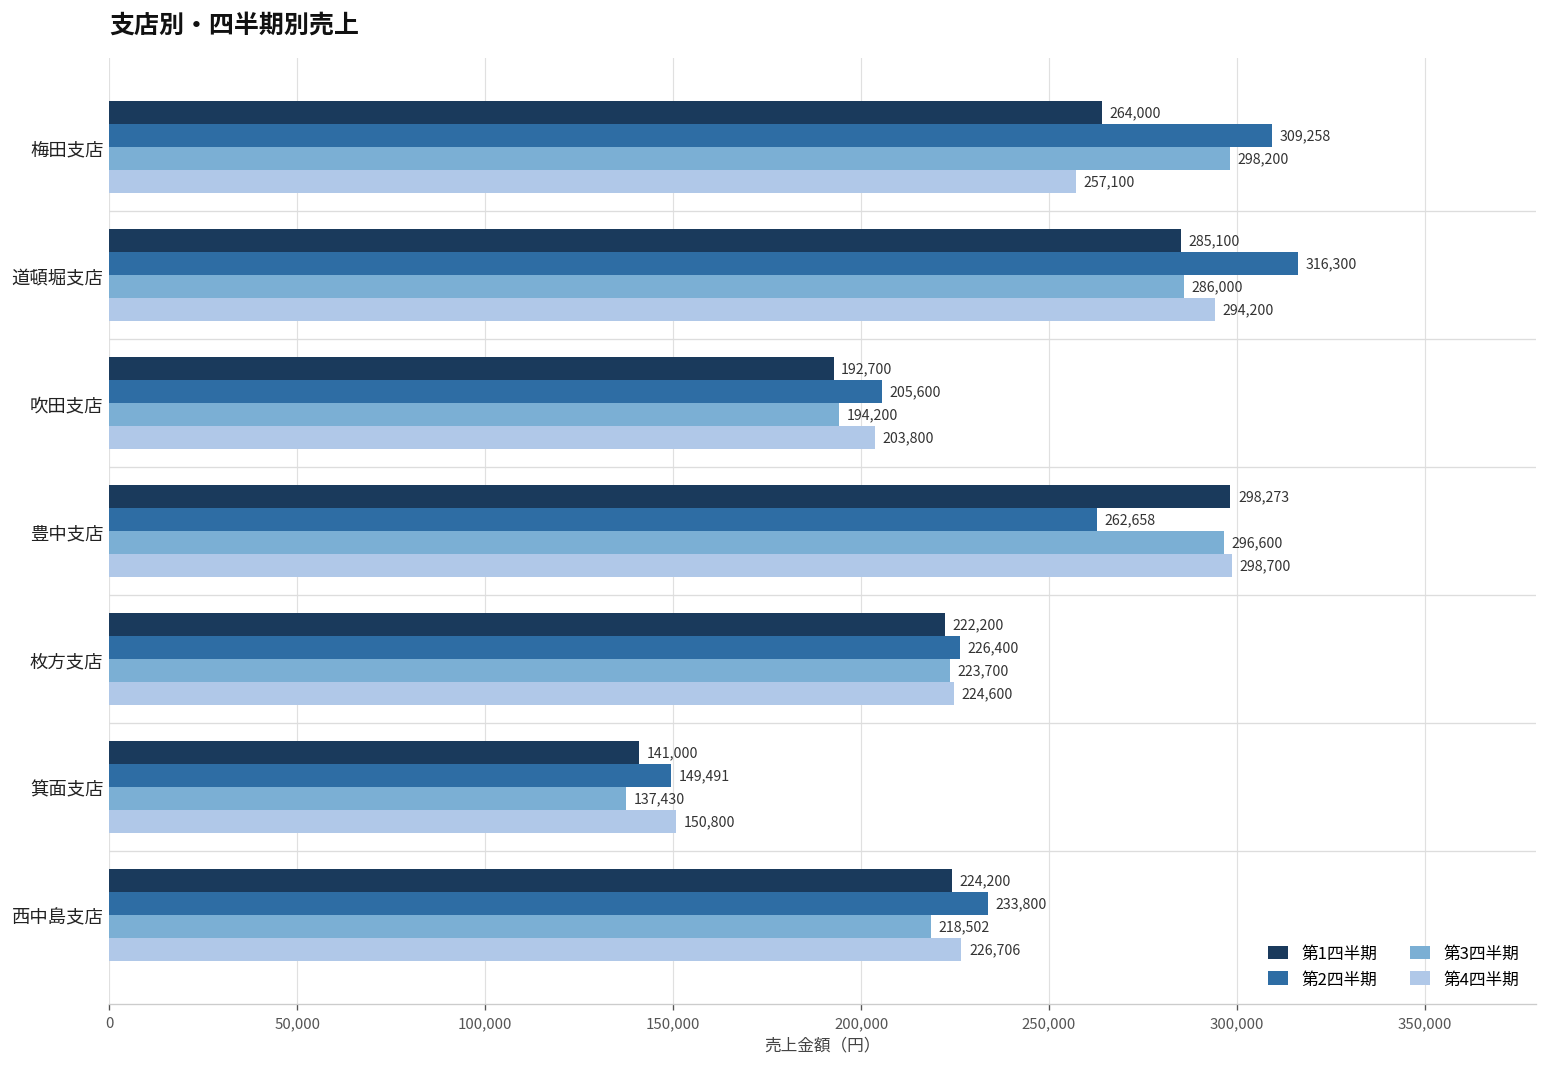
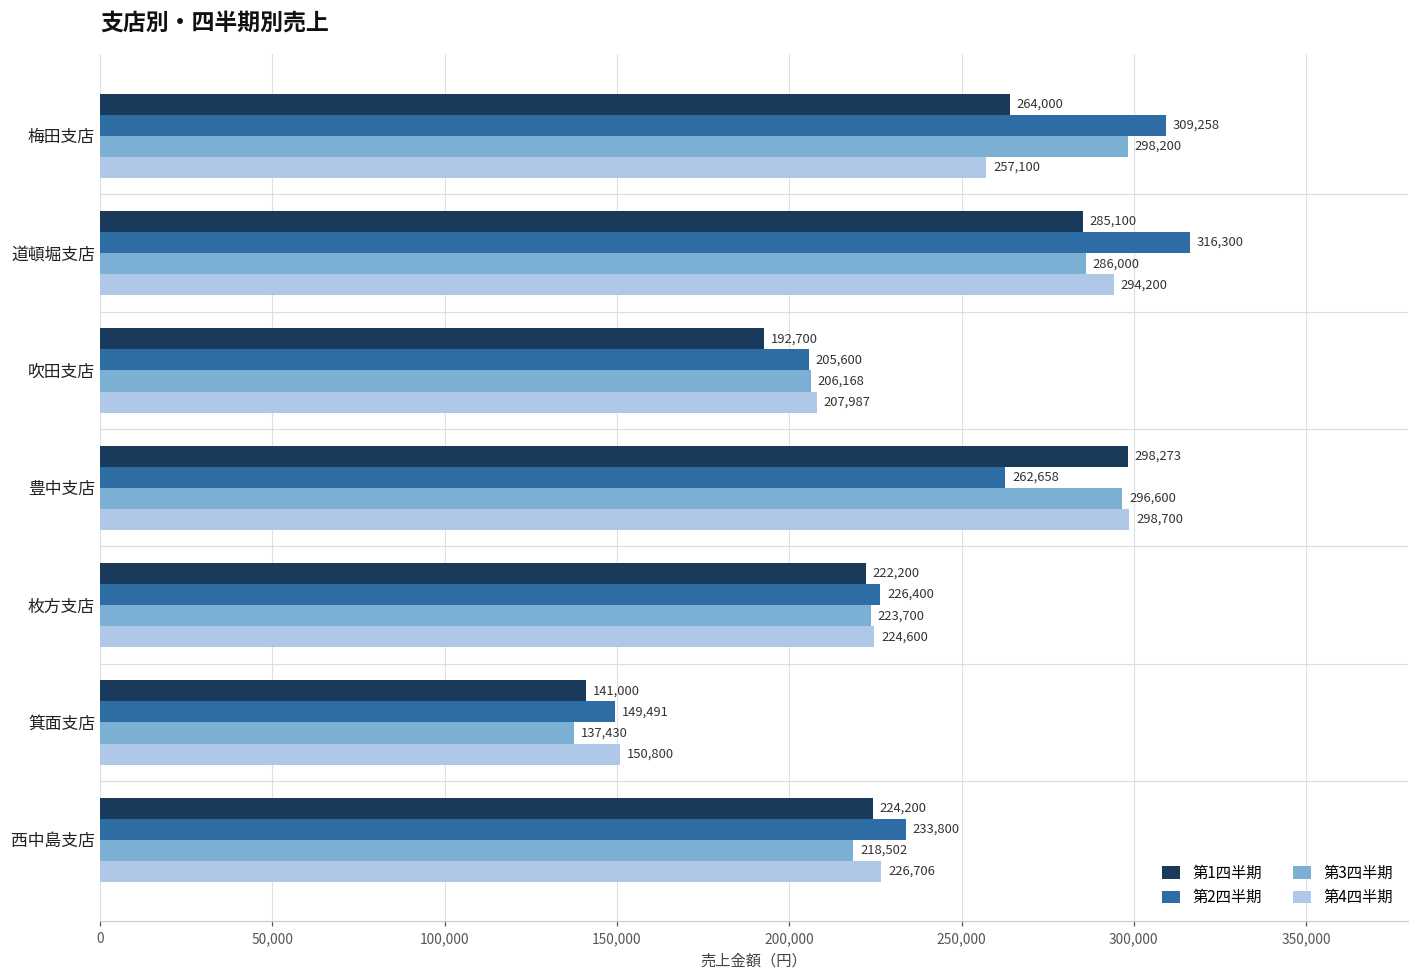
  {
    "第1四半期": {
      "梅田支店": "264,000",
      "道頓堀支店": "285,100",
      "吹田支店": "192,700",
      "豊中支店": "298,273",
      "枚方支店": "222,200",
      "箕面支店": "141,000",
      "西中島支店": "224,200"
    },
    "第2四半期": {
      "梅田支店": "309,258",
      "道頓堀支店": "316,300",
      "吹田支店": "205,600",
      "豊中支店": "262,658",
      "枚方支店": "226,400",
      "箕面支店": "149,491",
      "西中島支店": "233,800"
    },
    "第3四半期": {
      "梅田支店": "298,200",
      "道頓堀支店": "286,000",
-     "吹田支店": "194,200",
+     "吹田支店": "206,168",
      "豊中支店": "296,600",
      "枚方支店": "223,700",
      "箕面支店": "137,430",
      "西中島支店": "218,502"
    },
    "第4四半期": {
      "梅田支店": "257,100",
      "道頓堀支店": "294,200",
-     "吹田支店": "203,800",
+     "吹田支店": "207,987",
      "豊中支店": "298,700",
      "枚方支店": "224,600",
      "箕面支店": "150,800",
      "西中島支店": "226,706"
    }
  }
